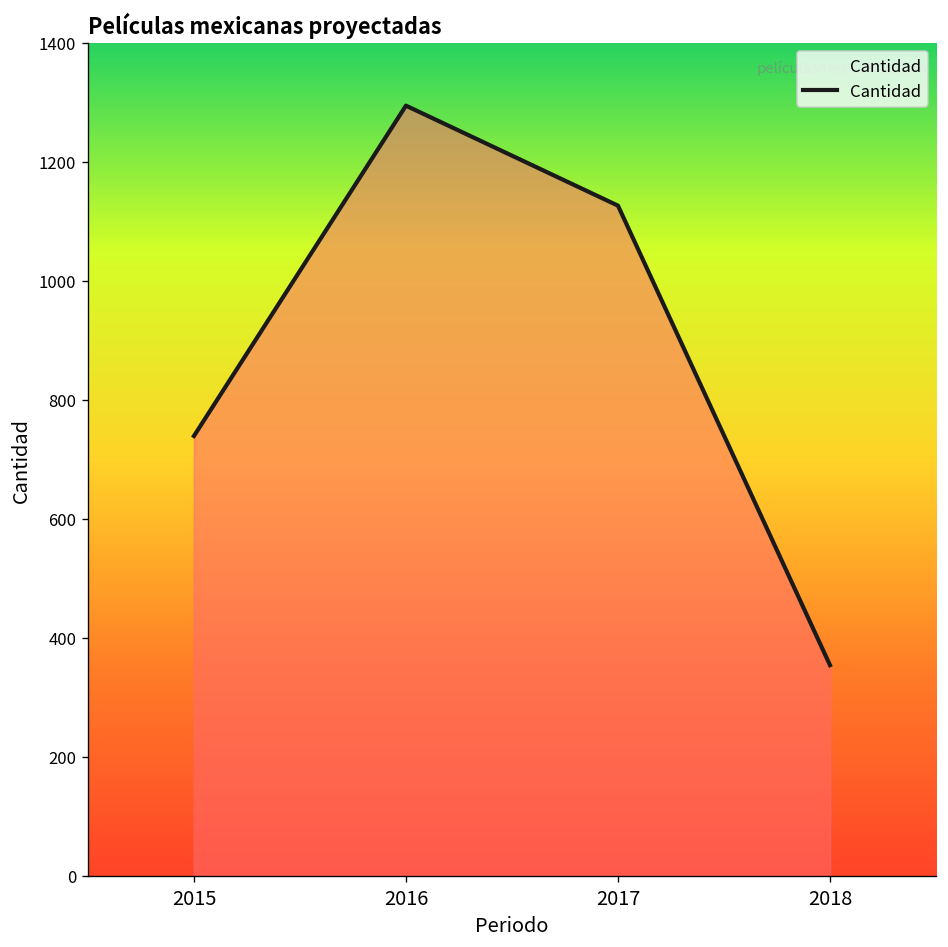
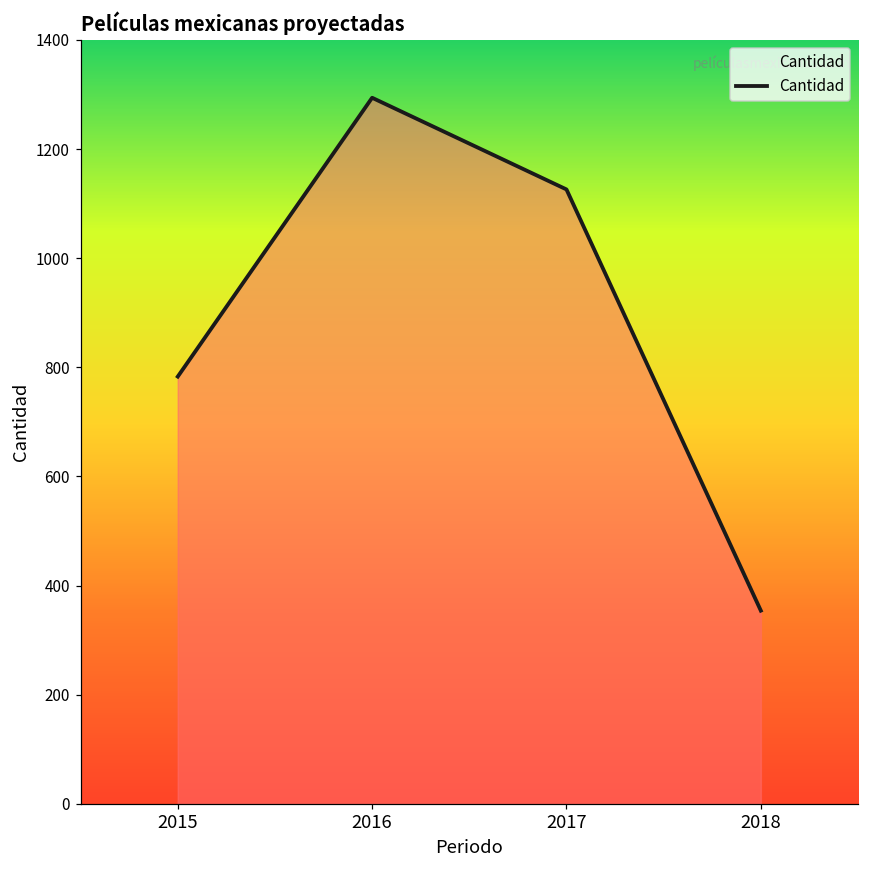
  {
-   "2015": 740,
+   "2015": 780,
    "2016": 1290,
    "2017": 1130,
    "2018": 350
  }
